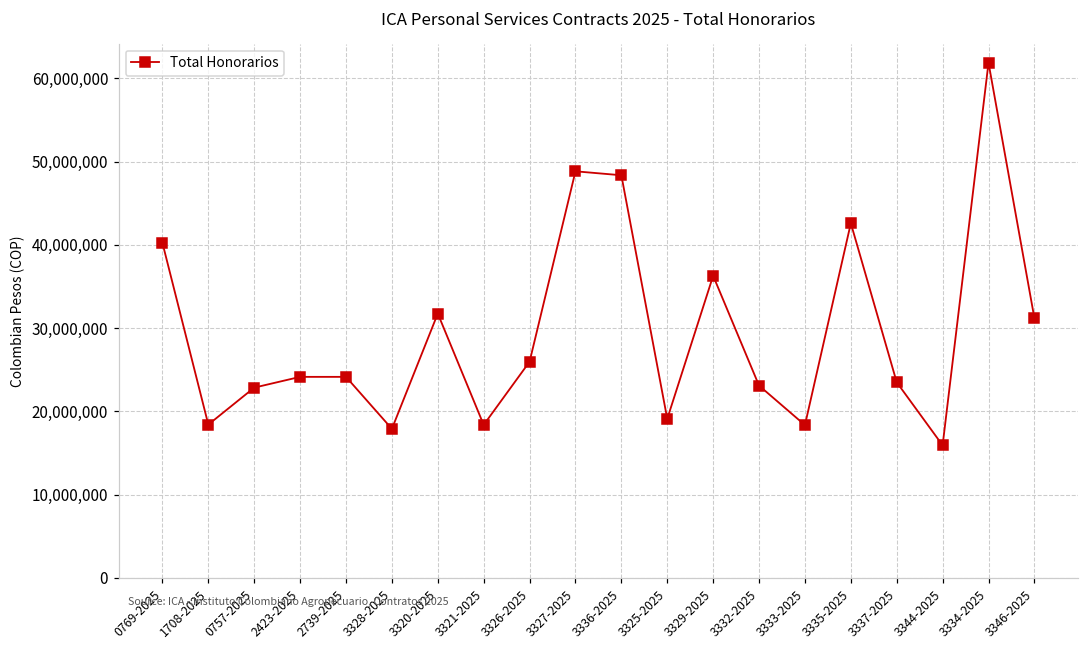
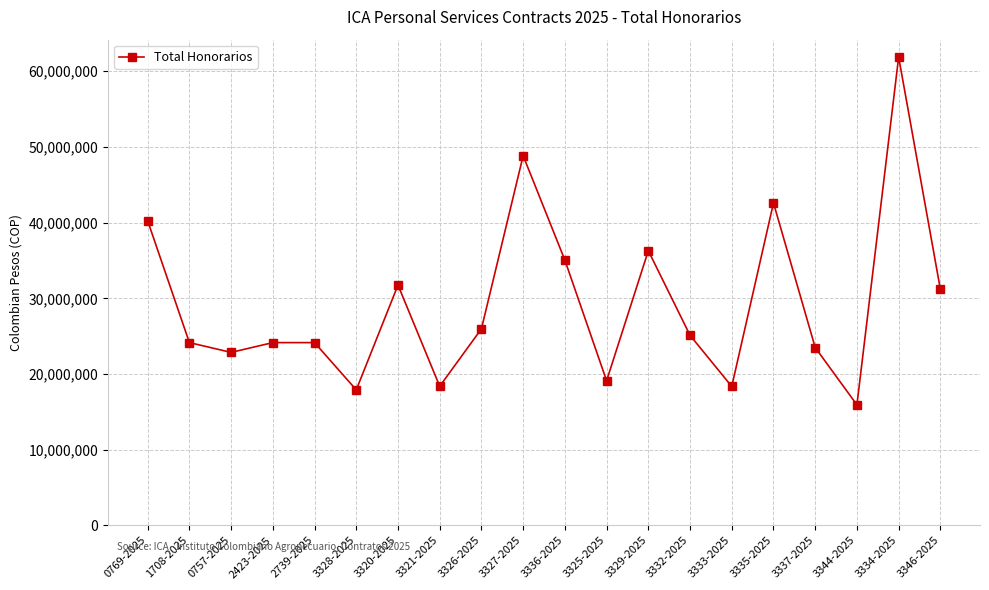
  {
    "0769-2025": "40,000,000",
-   "1708-2025": "18,000,000",
+   "1708-2025": "24,000,000",
    "0757-2025": "23,000,000",
    "2423-2025": "24,000,000",
    "2739-2025": "24,000,000",
    "3328-2025": "18,000,000",
    "3320-2025": "32,000,000",
    "3321-2025": "18,000,000",
    "3326-2025": "26,000,000",
    "3327-2025": "49,000,000",
-   "3336-2025": "48,000,000",
+   "3336-2025": "35,000,000",
    "3325-2025": "19,000,000",
    "3329-2025": "36,000,000",
-   "3332-2025": "23,000,000",
+   "3332-2025": "25,000,000",
    "3333-2025": "18,000,000",
    "3335-2025": "43,000,000",
    "3337-2025": "24,000,000",
    "3344-2025": "16,000,000",
    "3334-2025": "62,000,000",
    "3346-2025": "31,000,000"
  }
